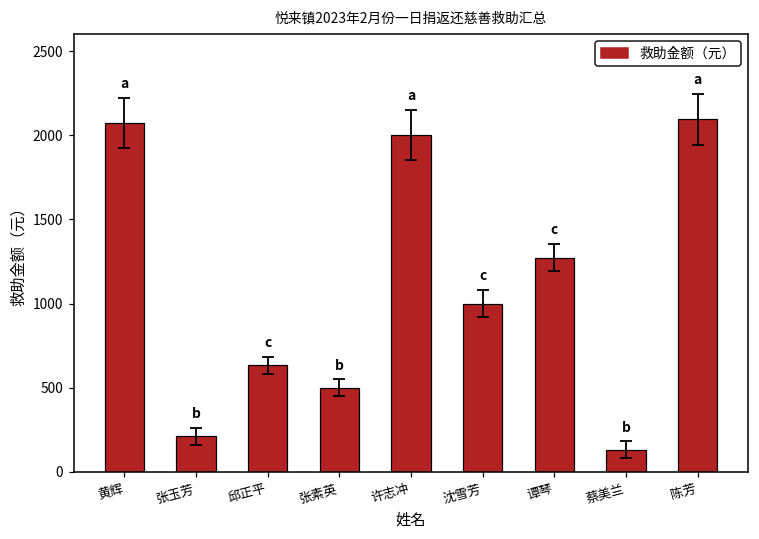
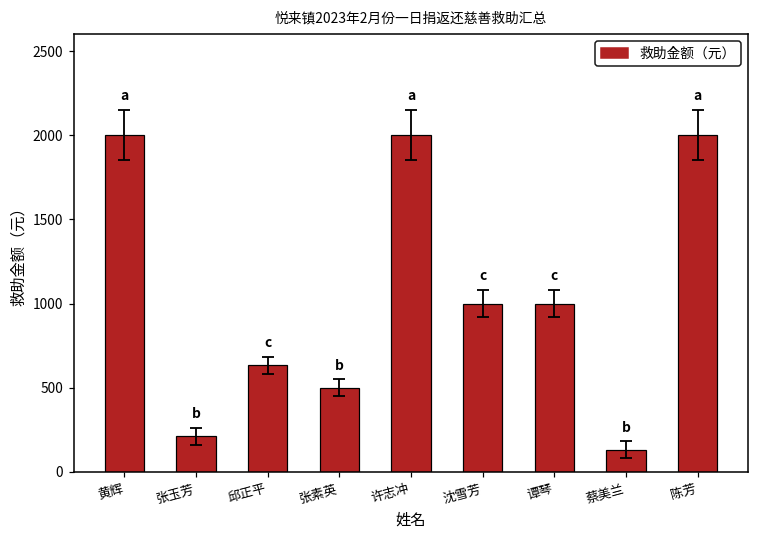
  {
    "救助金额（元）": {
-     "黄辉": 2070,
+     "黄辉": 2000,
      "张玉芳": 210,
      "邱正平": 630,
      "张素英": 500,
      "许志冲": 2000,
      "沈雪芳": 1000,
-     "谭琴": 1270,
+     "谭琴": 1000,
      "蔡美兰": 130,
-     "陈芳": 2090
+     "陈芳": 2000
    }
  }
